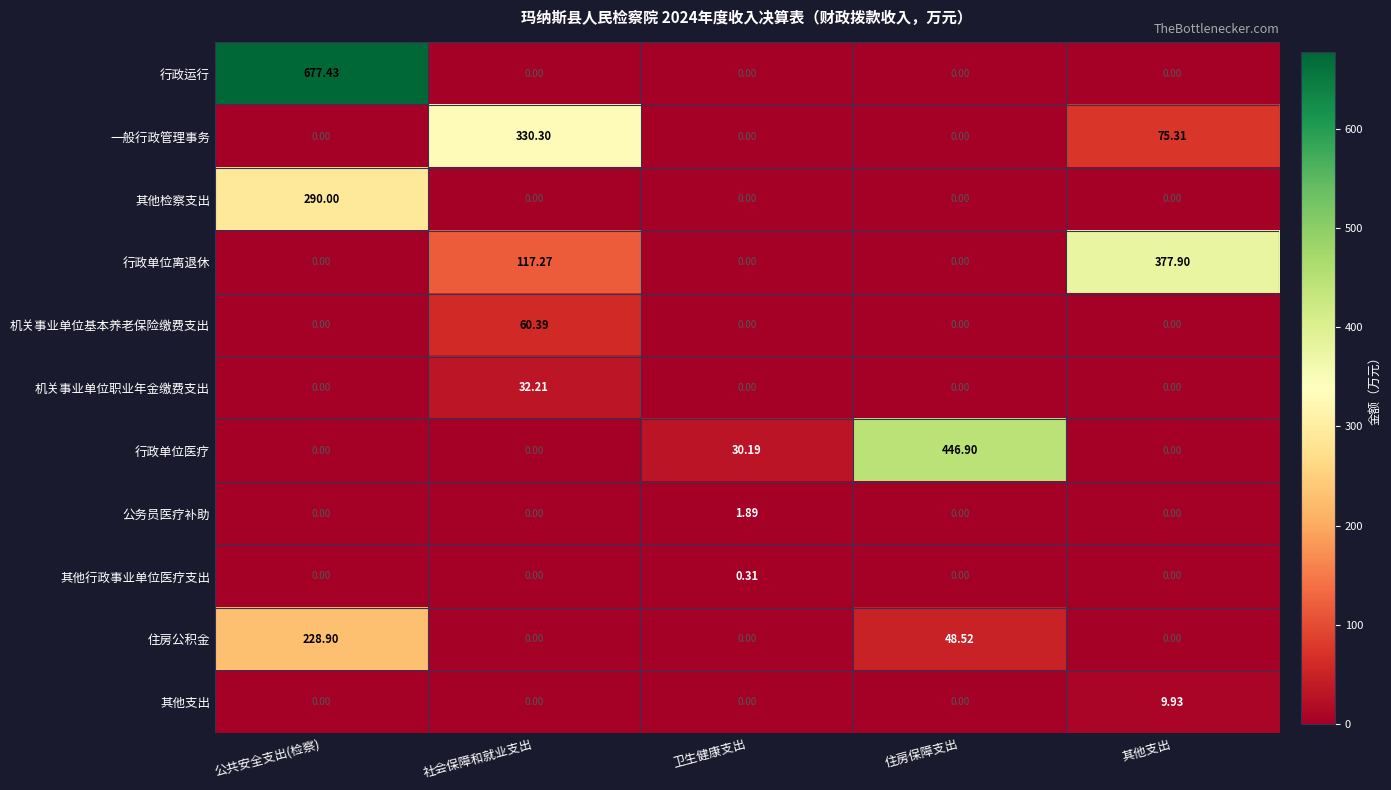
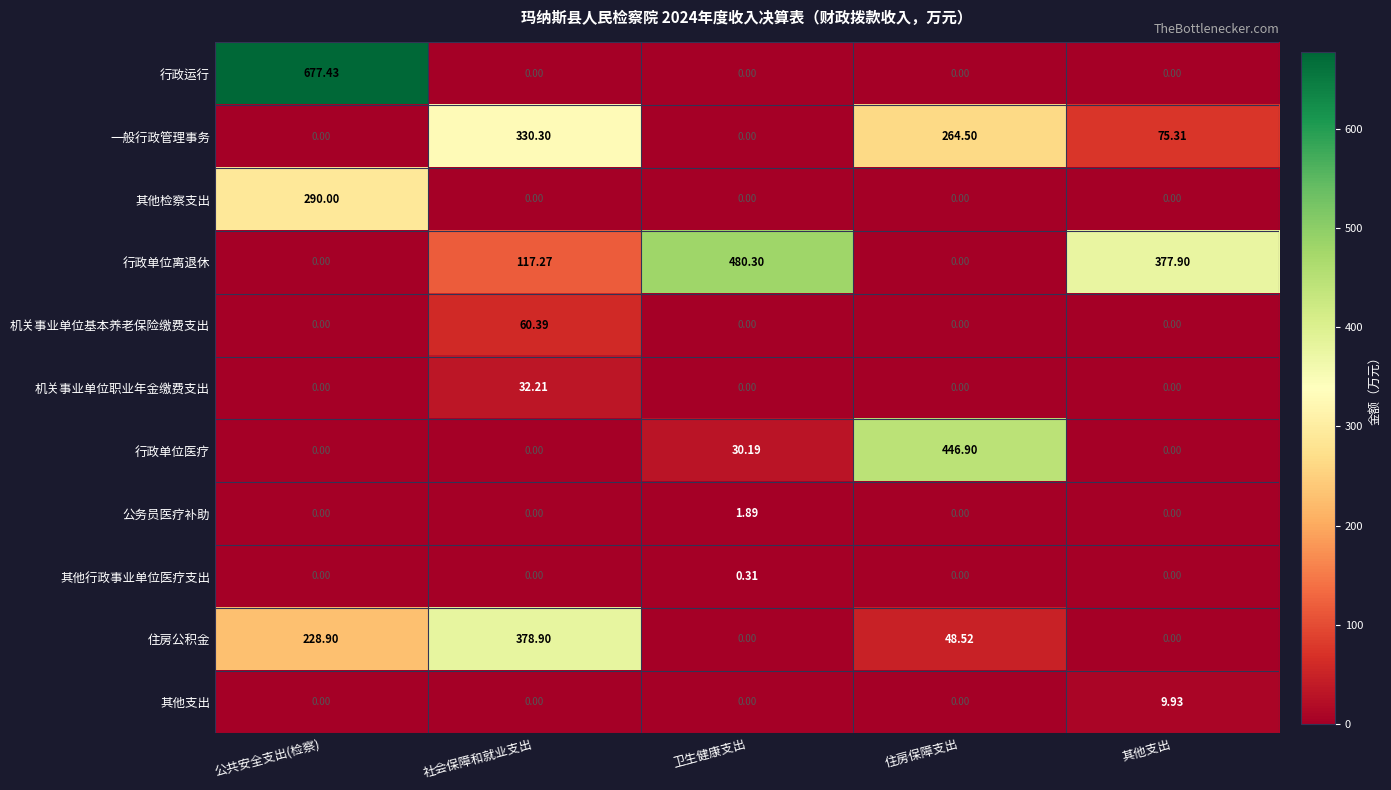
  {
    "行政运行": {
      "公共安全支出(检察)": 677.43,
      "社会保障和就业支出": 0.00,
      "卫生健康支出": 0.00,
      "住房保障支出": 0.00,
      "其他支出": 0.00
    },
    "一般行政管理事务": {
      "公共安全支出(检察)": 0.00,
      "社会保障和就业支出": 330.30,
      "卫生健康支出": 0.00,
-     "住房保障支出": 0.00,
+     "住房保障支出": 264.50,
      "其他支出": 75.31
    },
    "其他检察支出": {
      "公共安全支出(检察)": 290.00,
      "社会保障和就业支出": 0.00,
      "卫生健康支出": 0.00,
      "住房保障支出": 0.00,
      "其他支出": 0.00
    },
    "行政单位离退休": {
      "公共安全支出(检察)": 0.00,
      "社会保障和就业支出": 117.27,
-     "卫生健康支出": 0.00,
+     "卫生健康支出": 480.30,
      "住房保障支出": 0.00,
      "其他支出": 377.90
    },
    "机关事业单位基本养老保险缴费支出": {
      "公共安全支出(检察)": 0.00,
      "社会保障和就业支出": 60.39,
      "卫生健康支出": 0.00,
      "住房保障支出": 0.00,
      "其他支出": 0.00
    },
    "机关事业单位职业年金缴费支出": {
      "公共安全支出(检察)": 0.00,
      "社会保障和就业支出": 32.21,
      "卫生健康支出": 0.00,
      "住房保障支出": 0.00,
      "其他支出": 0.00
    },
    "行政单位医疗": {
      "公共安全支出(检察)": 0.00,
      "社会保障和就业支出": 0.00,
      "卫生健康支出": 30.19,
      "住房保障支出": 446.90,
      "其他支出": 0.00
    },
    "公务员医疗补助": {
      "公共安全支出(检察)": 0.00,
      "社会保障和就业支出": 0.00,
      "卫生健康支出": 1.89,
      "住房保障支出": 0.00,
      "其他支出": 0.00
    },
    "其他行政事业单位医疗支出": {
      "公共安全支出(检察)": 0.00,
      "社会保障和就业支出": 0.00,
      "卫生健康支出": 0.31,
      "住房保障支出": 0.00,
      "其他支出": 0.00
    },
    "住房公积金": {
      "公共安全支出(检察)": 228.90,
-     "社会保障和就业支出": 0.00,
+     "社会保障和就业支出": 378.90,
      "卫生健康支出": 0.00,
      "住房保障支出": 48.52,
      "其他支出": 0.00
    },
    "其他支出": {
      "公共安全支出(检察)": 0.00,
      "社会保障和就业支出": 0.00,
      "卫生健康支出": 0.00,
      "住房保障支出": 0.00,
      "其他支出": 9.93
    }
  }
